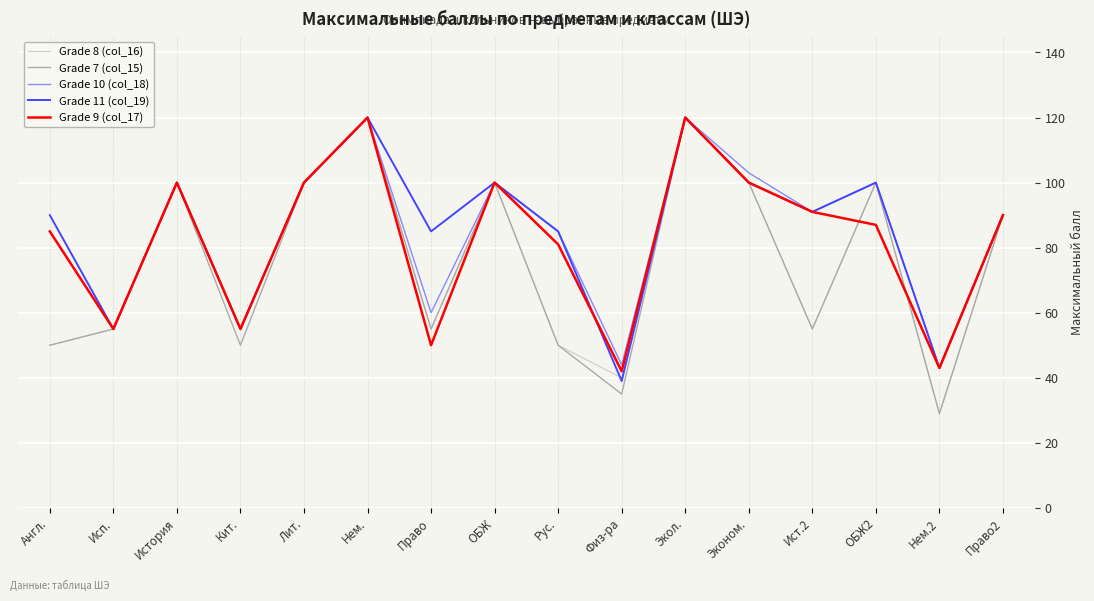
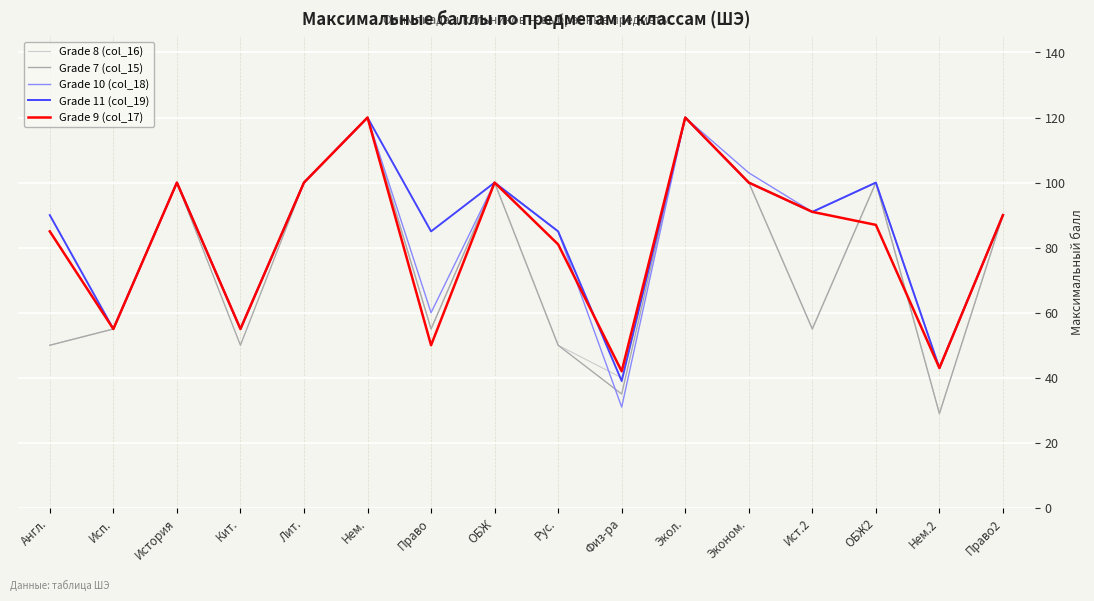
  {
    "Grade 10 (col_18)": {
      "Право": 60,
-     "Физ-ра": 44,
+     "Физ-ра": 31,
      "Эконом.": 103
    },
    "Grade 11 (col_19)": {
      "Англ.": 90,
      "Право": 85,
      "Физ-ра": 39
    },
    "Grade 9 (col_17)": {
      "Право": 50,
      "Рус.": 81,
      "Физ-ра": 42,
      "ОБЖ2": 87
    }
  }
